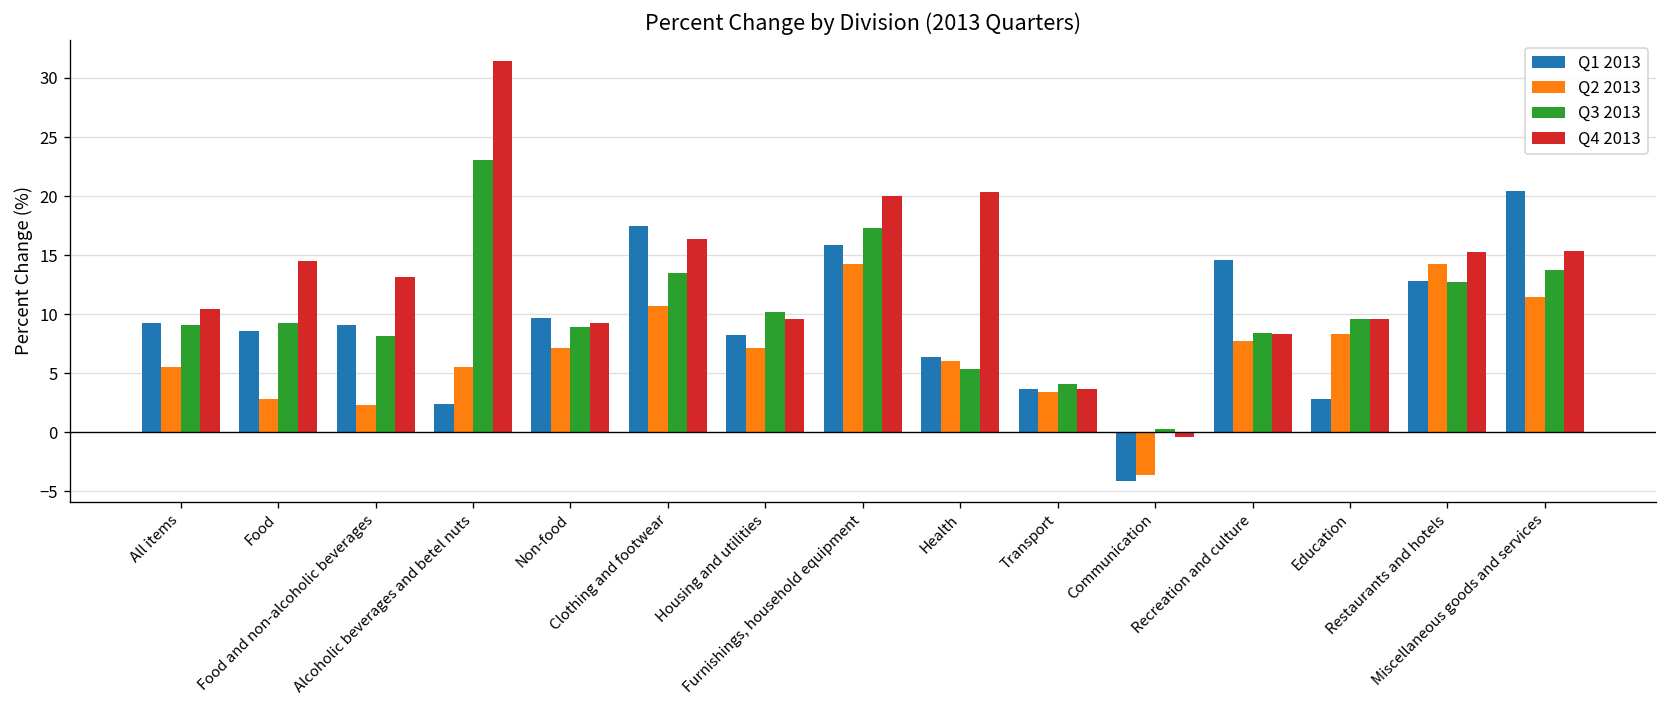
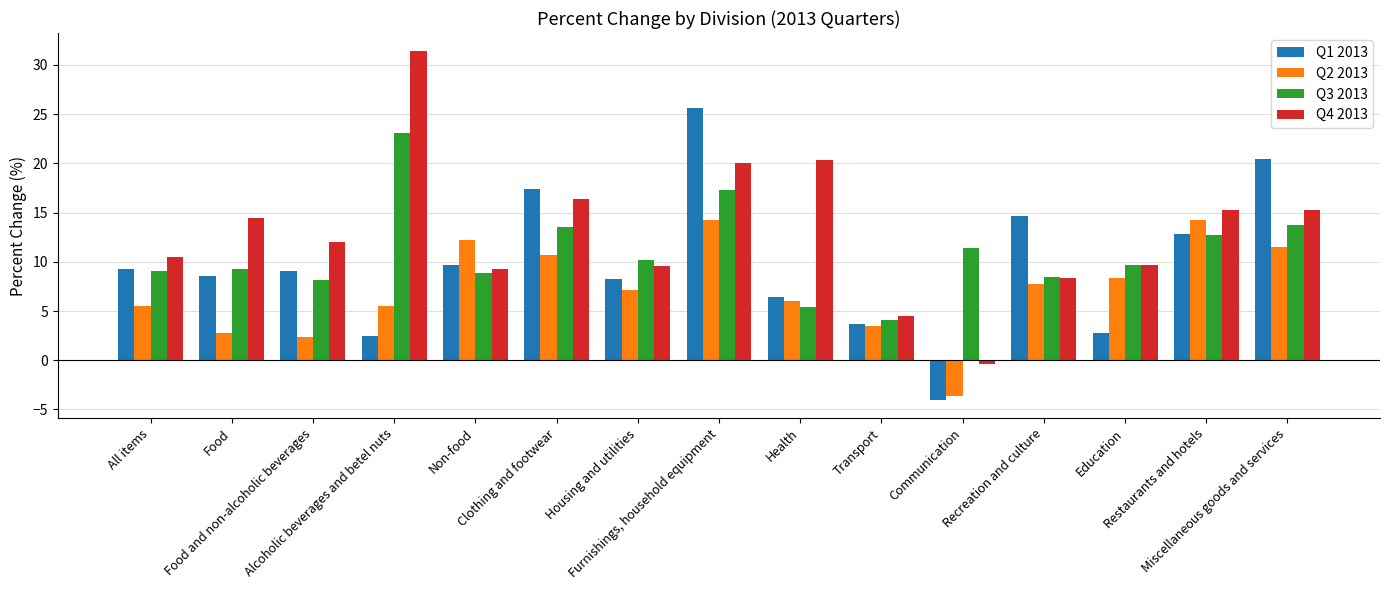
  {
    "Q1 2013": {
      "All items": 9,
      "Food": 9,
      "Food and non-alcoholic beverages": 9,
      "Alcoholic beverages and betel nuts": 2,
      "Non-food": 10,
      "Clothing and footwear": 17,
      "Housing and utilities": 8,
-     "Furnishings, household equipment": 16,
+     "Furnishings, household equipment": 26,
      "Health": 6,
      "Transport": 4,
      "Communication": -4,
      "Recreation and culture": 15,
      "Education": 3,
      "Restaurants and hotels": 13,
      "Miscellaneous goods and services": 20
    },
    "Q2 2013": {
      "All items": 6,
      "Food": 3,
      "Food and non-alcoholic beverages": 2,
      "Alcoholic beverages and betel nuts": 5,
-     "Non-food": 7,
+     "Non-food": 12,
      "Clothing and footwear": 11,
      "Housing and utilities": 7,
      "Furnishings, household equipment": 14,
      "Health": 6,
      "Transport": 3,
      "Communication": -4,
      "Recreation and culture": 8,
      "Education": 8,
      "Restaurants and hotels": 14,
      "Miscellaneous goods and services": 11
    },
    "Q3 2013": {
      "All items": 9,
      "Food": 9,
      "Food and non-alcoholic beverages": 8,
      "Alcoholic beverages and betel nuts": 23,
      "Non-food": 9,
      "Clothing and footwear": 14,
      "Housing and utilities": 10,
      "Furnishings, household equipment": 17,
      "Health": 5,
      "Transport": 4,
-     "Communication": 0,
+     "Communication": 11,
      "Recreation and culture": 8,
      "Education": 10,
      "Restaurants and hotels": 13,
      "Miscellaneous goods and services": 14
    },
    "Q4 2013": {
      "All items": 10,
      "Food": 14,
-     "Food and non-alcoholic beverages": 13,
+     "Food and non-alcoholic beverages": 12,
      "Alcoholic beverages and betel nuts": 31,
      "Non-food": 9,
      "Clothing and footwear": 16,
      "Housing and utilities": 10,
      "Furnishings, household equipment": 20,
      "Health": 20,
-     "Transport": 3.7,
+     "Transport": 4.5,
      "Communication": 0,
      "Recreation and culture": 8,
      "Education": 10,
      "Restaurants and hotels": 15,
      "Miscellaneous goods and services": 15
    }
  }
